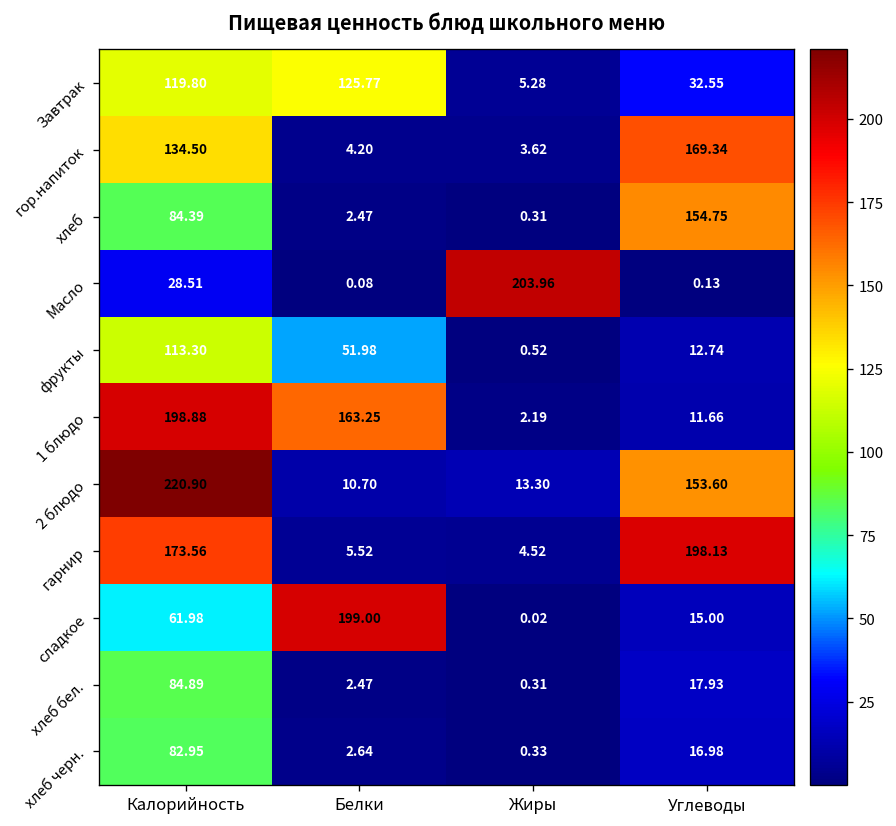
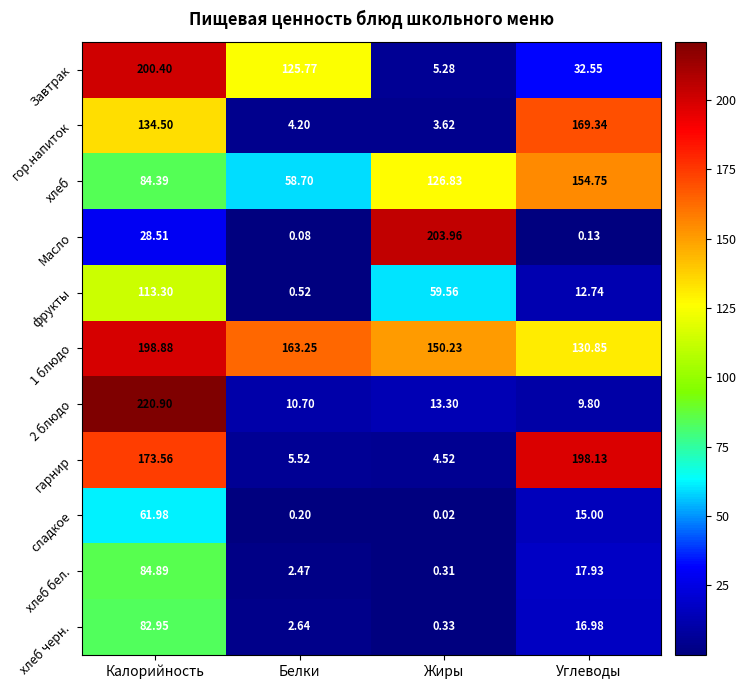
  {
    "Завтрак": {
-     "Калорийность": 119.80,
+     "Калорийность": 200.40,
      "Белки": 125.77,
      "Жиры": 5.28,
      "Углеводы": 32.55
    },
    "гор.напиток": {
      "Калорийность": 134.50,
      "Белки": 4.20,
      "Жиры": 3.62,
      "Углеводы": 169.34
    },
    "хлеб": {
      "Калорийность": 84.39,
-     "Белки": 2.47,
-     "Жиры": 0.31,
+     "Белки": 58.70,
+     "Жиры": 126.83,
      "Углеводы": 154.75
    },
    "Масло": {
      "Калорийность": 28.51,
      "Белки": 0.08,
      "Жиры": 203.96,
      "Углеводы": 0.13
    },
    "фрукты": {
      "Калорийность": 113.30,
-     "Белки": 51.98,
-     "Жиры": 0.52,
+     "Белки": 0.52,
+     "Жиры": 59.56,
      "Углеводы": 12.74
    },
    "1 блюдо": {
      "Калорийность": 198.88,
      "Белки": 163.25,
-     "Жиры": 2.19,
-     "Углеводы": 11.66
+     "Жиры": 150.23,
+     "Углеводы": 130.85
    },
    "2 блюдо": {
      "Калорийность": 220.90,
      "Белки": 10.70,
      "Жиры": 13.30,
-     "Углеводы": 153.60
+     "Углеводы": 9.80
    },
    "гарнир": {
      "Калорийность": 173.56,
      "Белки": 5.52,
      "Жиры": 4.52,
      "Углеводы": 198.13
    },
    "сладкое": {
      "Калорийность": 61.98,
-     "Белки": 199.00,
+     "Белки": 0.20,
      "Жиры": 0.02,
      "Углеводы": 15.00
    },
    "хлеб бел.": {
      "Калорийность": 84.89,
      "Белки": 2.47,
      "Жиры": 0.31,
      "Углеводы": 17.93
    },
    "хлеб черн.": {
      "Калорийность": 82.95,
      "Белки": 2.64,
      "Жиры": 0.33,
      "Углеводы": 16.98
    }
  }
